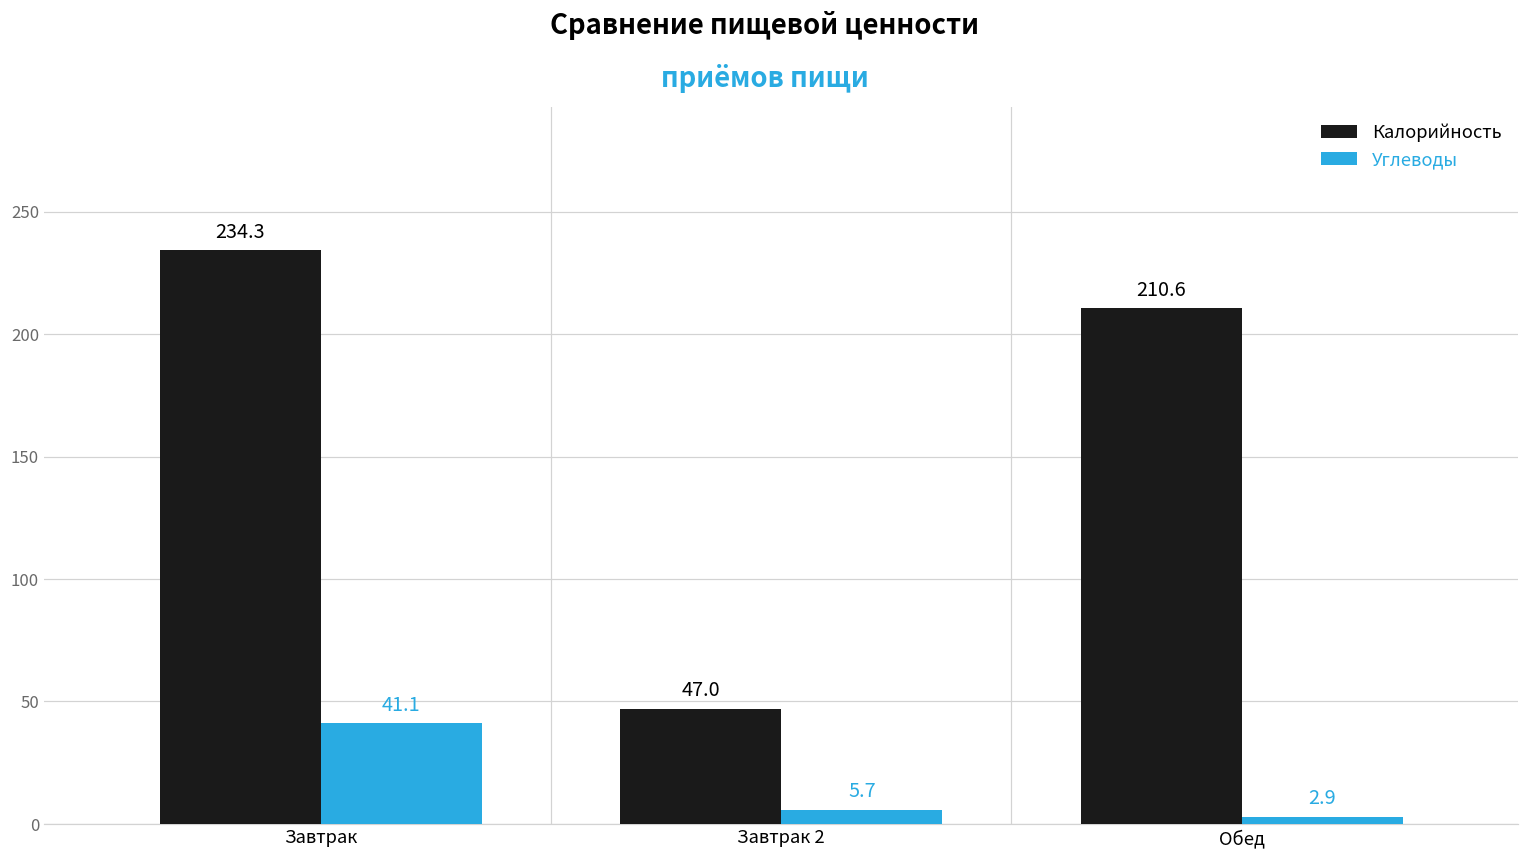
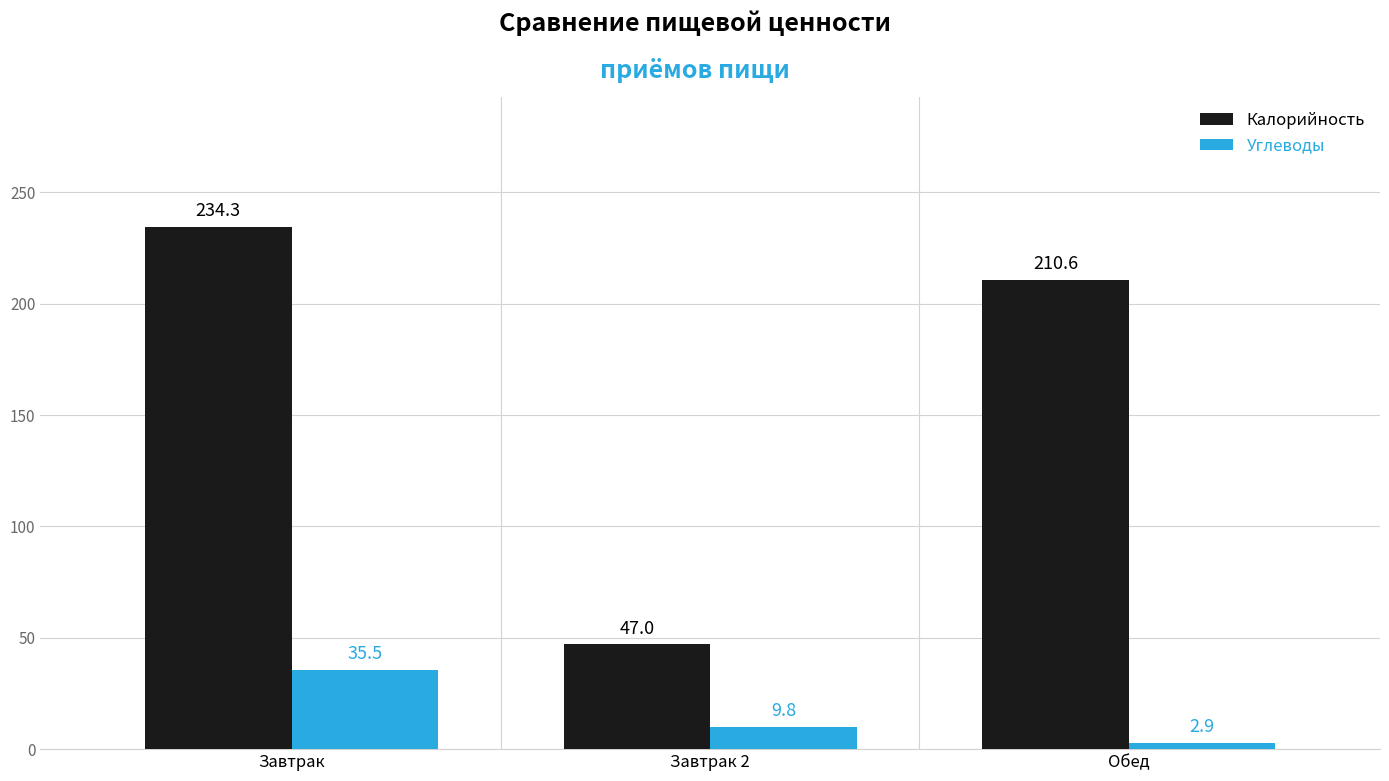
  {
    "Калорийность": {
      "Завтрак": 234.3,
      "Завтрак 2": 47.0,
      "Обед": 210.6
    },
    "Углеводы": {
-     "Завтрак": 41.1,
-     "Завтрак 2": 5.7,
+     "Завтрак": 35.5,
+     "Завтрак 2": 9.8,
      "Обед": 2.9
    }
  }
